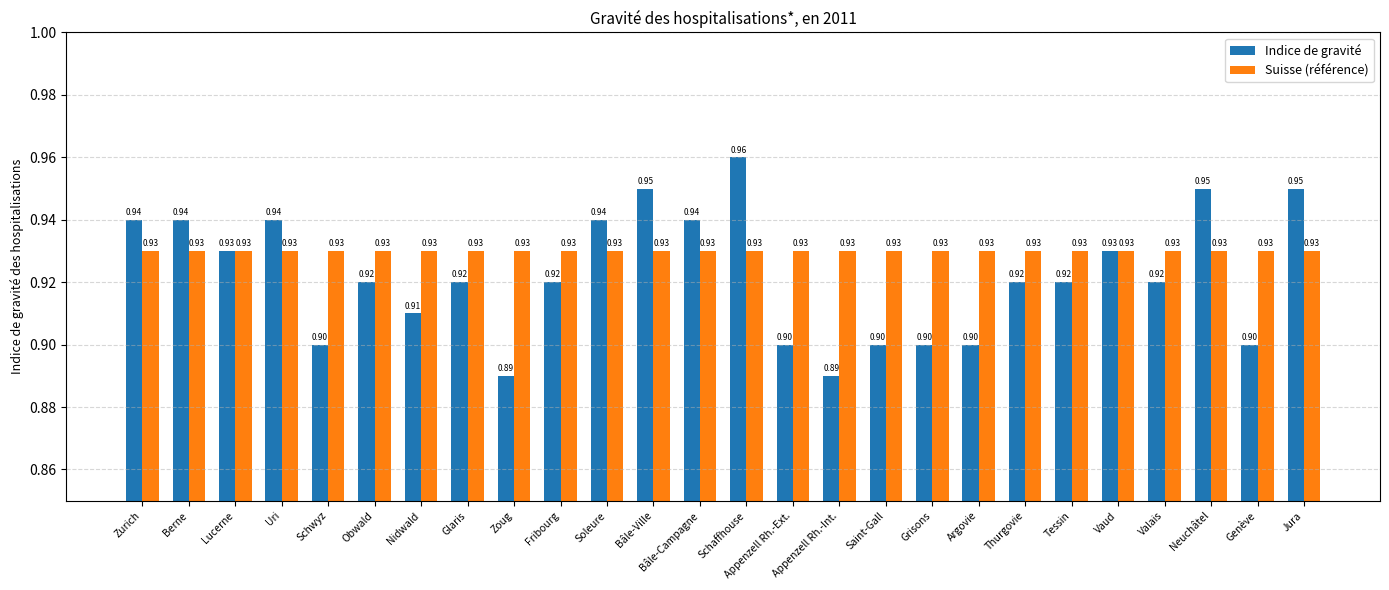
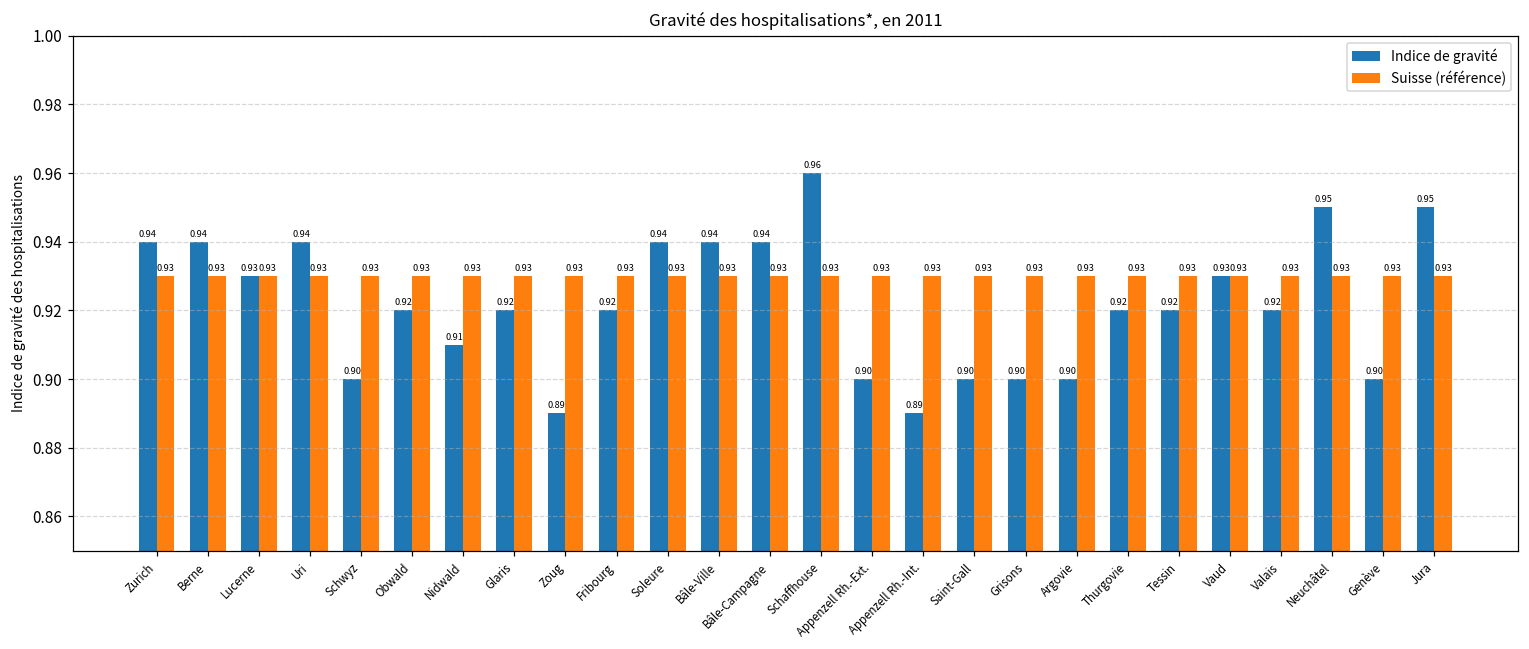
  {
    "Indice de gravité": {
      "Zurich": 0.94,
      "Berne": 0.94,
      "Lucerne": 0.93,
      "Uri": 0.94,
      "Schwyz": 0.90,
      "Obwald": 0.92,
      "Nidwald": 0.91,
      "Glaris": 0.92,
      "Zoug": 0.89,
      "Fribourg": 0.92,
      "Soleure": 0.94,
-     "Bâle-Ville": 0.95,
+     "Bâle-Ville": 0.94,
      "Bâle-Campagne": 0.94,
      "Schaffhouse": 0.96,
      "Appenzell Rh.-Ext.": 0.90,
      "Appenzell Rh.-Int.": 0.89,
      "Saint-Gall": 0.90,
      "Grisons": 0.90,
      "Argovie": 0.90,
      "Thurgovie": 0.92,
      "Tessin": 0.92,
      "Vaud": 0.93,
      "Valais": 0.92,
      "Neuchâtel": 0.95,
      "Genève": 0.90,
      "Jura": 0.95
    },
    "Suisse (référence)": {
      "Zurich": 0.93,
      "Berne": 0.93,
      "Lucerne": 0.93,
      "Uri": 0.93,
      "Schwyz": 0.93,
      "Obwald": 0.93,
      "Nidwald": 0.93,
      "Glaris": 0.93,
      "Zoug": 0.93,
      "Fribourg": 0.93,
      "Soleure": 0.93,
      "Bâle-Ville": 0.93,
      "Bâle-Campagne": 0.93,
      "Schaffhouse": 0.93,
      "Appenzell Rh.-Ext.": 0.93,
      "Appenzell Rh.-Int.": 0.93,
      "Saint-Gall": 0.93,
      "Grisons": 0.93,
      "Argovie": 0.93,
      "Thurgovie": 0.93,
      "Tessin": 0.93,
      "Vaud": 0.93,
      "Valais": 0.93,
      "Neuchâtel": 0.93,
      "Genève": 0.93,
      "Jura": 0.93
    }
  }
